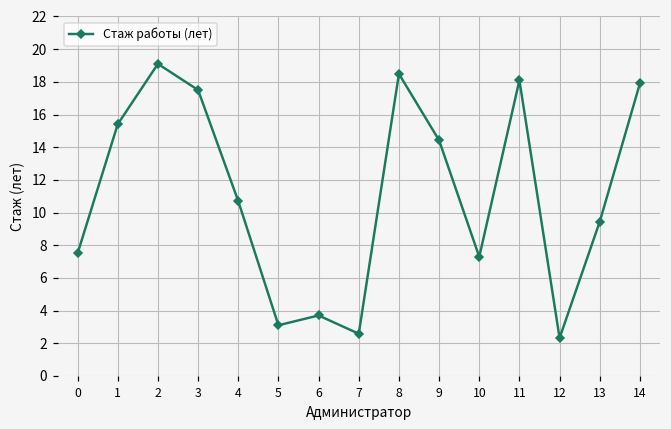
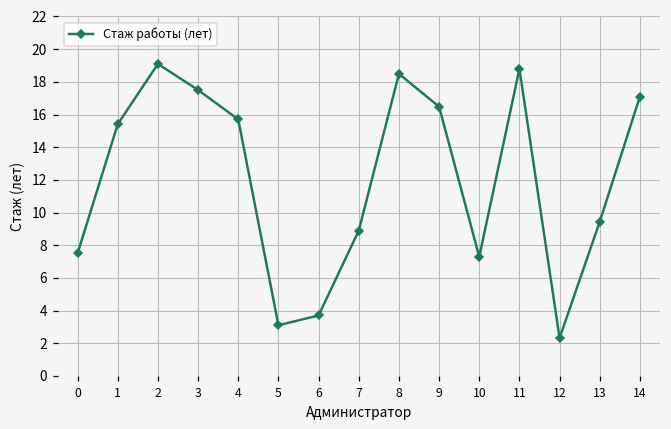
  {
    "0": 7.5,
    "1": 15.4,
    "2": 19.1,
    "3": 17.5,
-   "4": 10.7,
+   "4": 15.7,
    "5": 3.1,
    "6": 3.7,
-   "7": 2.6,
+   "7": 8.9,
    "8": 18.5,
-   "9": 14.4,
+   "9": 16.5,
    "10": 7.3,
-   "11": 18.1,
+   "11": 18.8,
    "12": 2.3,
    "13": 9.4,
-   "14": 17.9
+   "14": 17.1
  }
